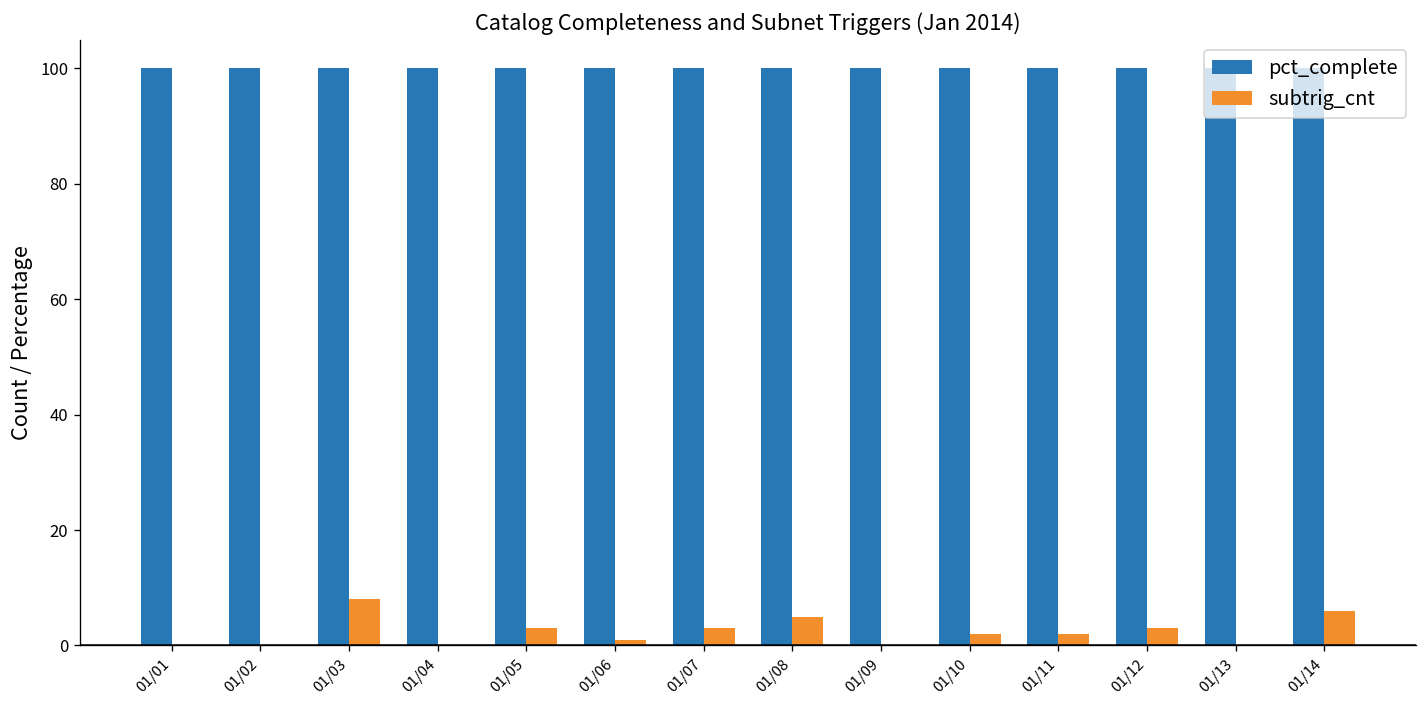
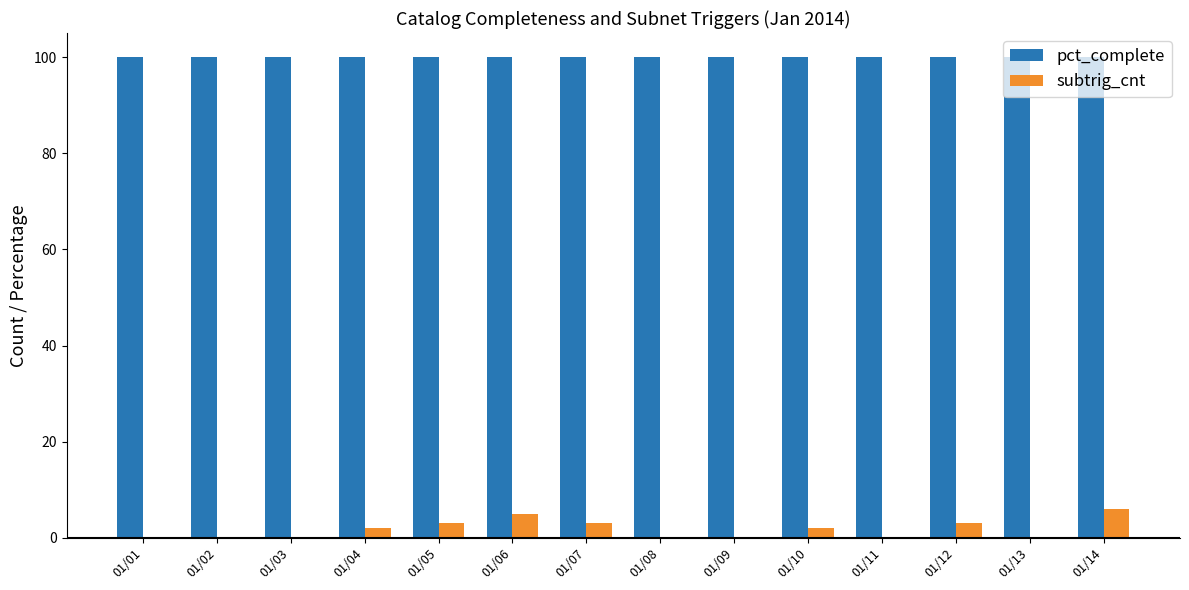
  {
    "pct_complete": {
      "01/01": 100,
      "01/02": 100,
      "01/03": 100,
      "01/04": 100,
      "01/05": 100,
      "01/06": 100,
      "01/07": 100,
      "01/08": 100,
      "01/09": 100,
      "01/10": 100,
      "01/11": 100,
      "01/12": 100
    },
    "subtrig_cnt": {
      "01/01": 0,
      "01/02": 0,
-     "01/03": 8,
-     "01/04": 0,
+     "01/03": 0,
+     "01/04": 2,
      "01/05": 3,
-     "01/06": 1,
+     "01/06": 5,
      "01/07": 3,
-     "01/08": 5,
+     "01/08": 0,
      "01/09": 0,
      "01/10": 2,
-     "01/11": 2,
+     "01/11": 0,
      "01/12": 3,
      "01/13": 0,
      "01/14": 6
    }
  }
